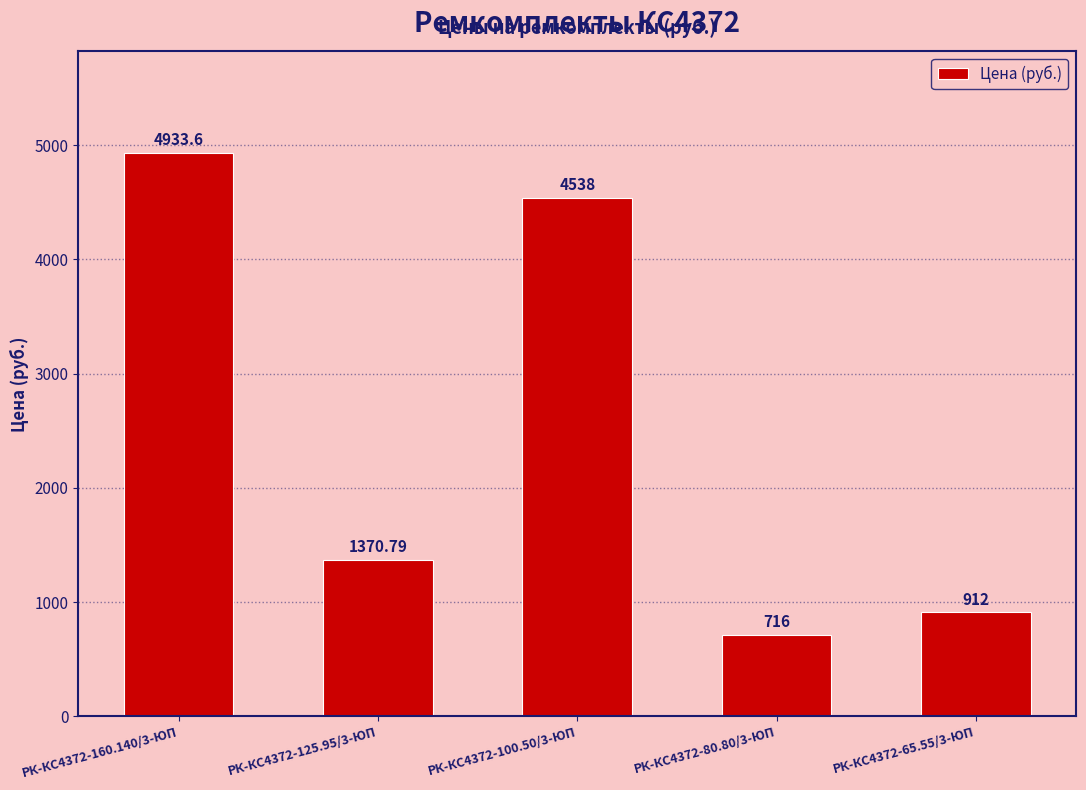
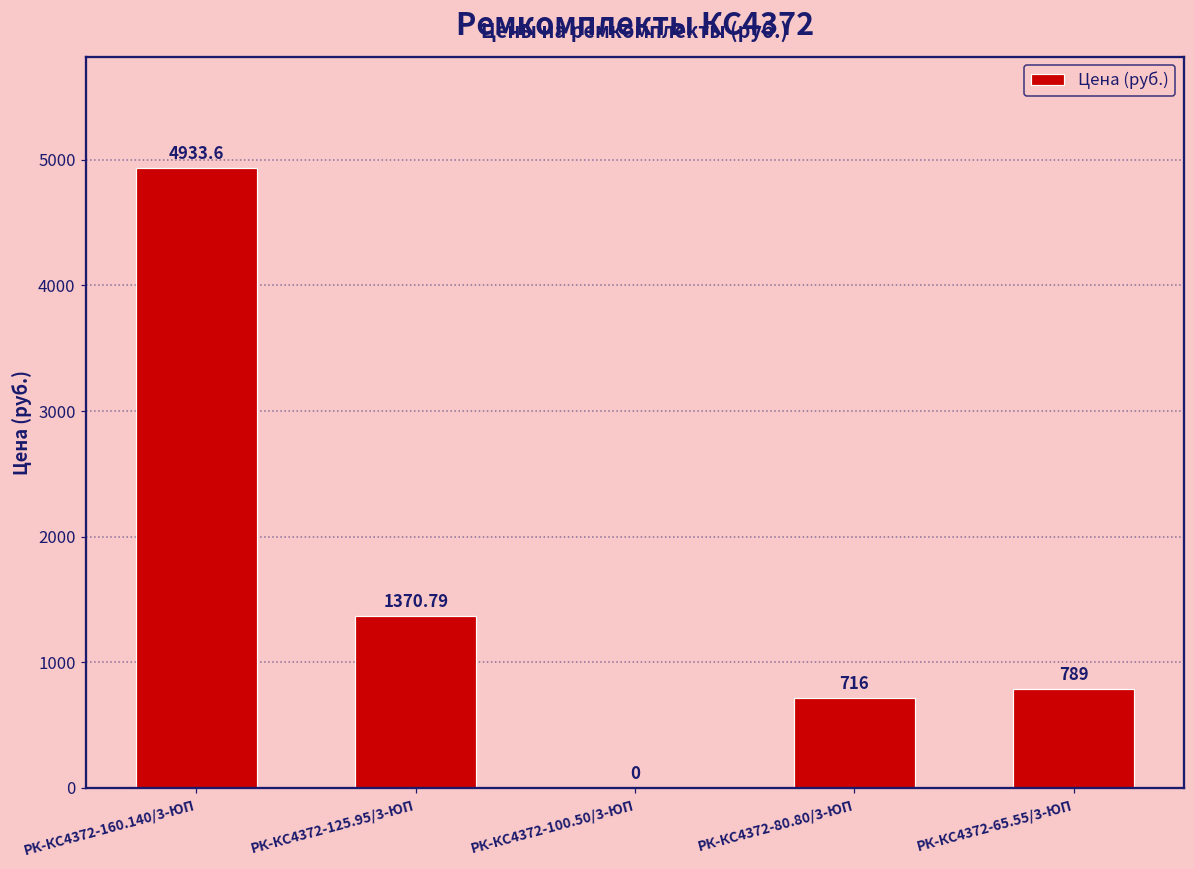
  {
    "РК-КС4372-160.140/3-ЮП": 4933.6,
    "РК-КС4372-125.95/3-ЮП": 1370.79,
-   "РК-КС4372-100.50/3-ЮП": 4538,
+   "РК-КС4372-100.50/3-ЮП": 0,
    "РК-КС4372-80.80/3-ЮП": 716,
-   "РК-КС4372-65.55/3-ЮП": 912
+   "РК-КС4372-65.55/3-ЮП": 789
  }
